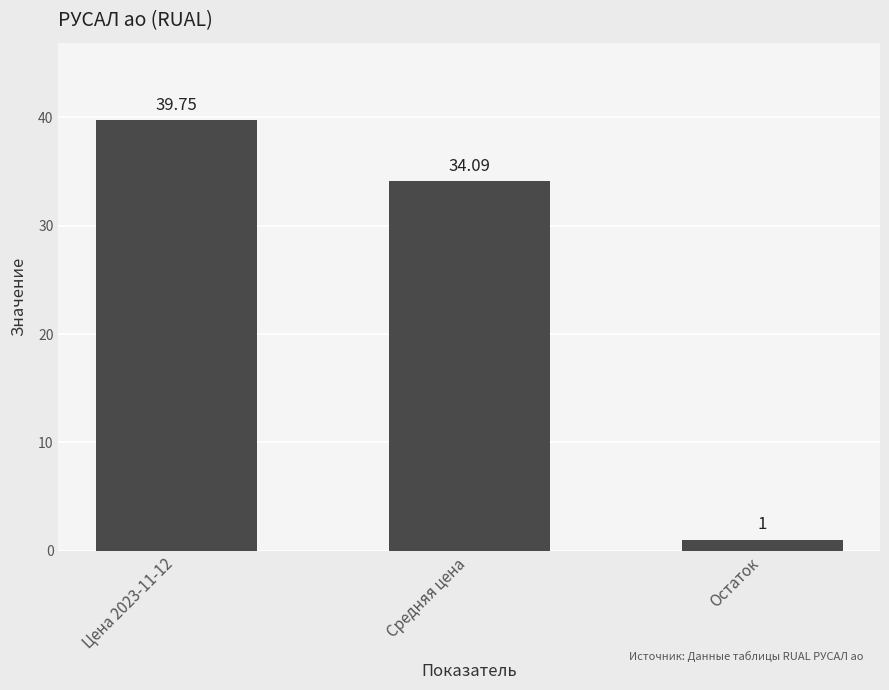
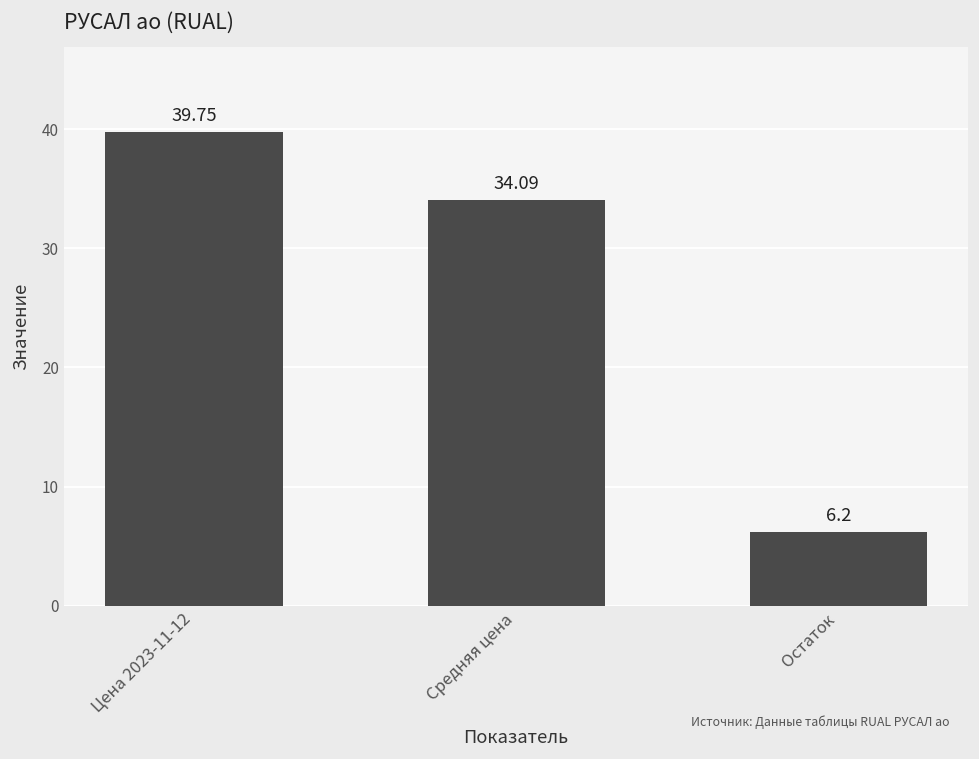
  {
    "Цена 2023-11-12": 39.75,
    "Средняя цена": 34.09,
-   "Остаток": 1
+   "Остаток": 6.2
  }
